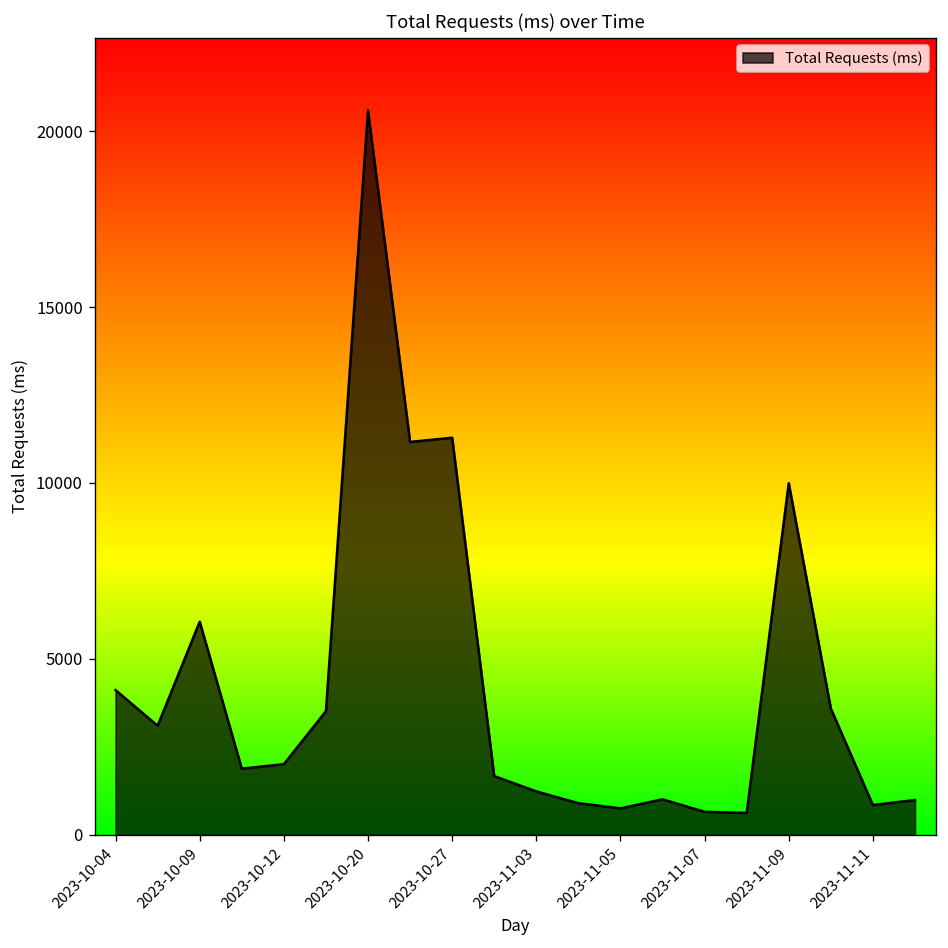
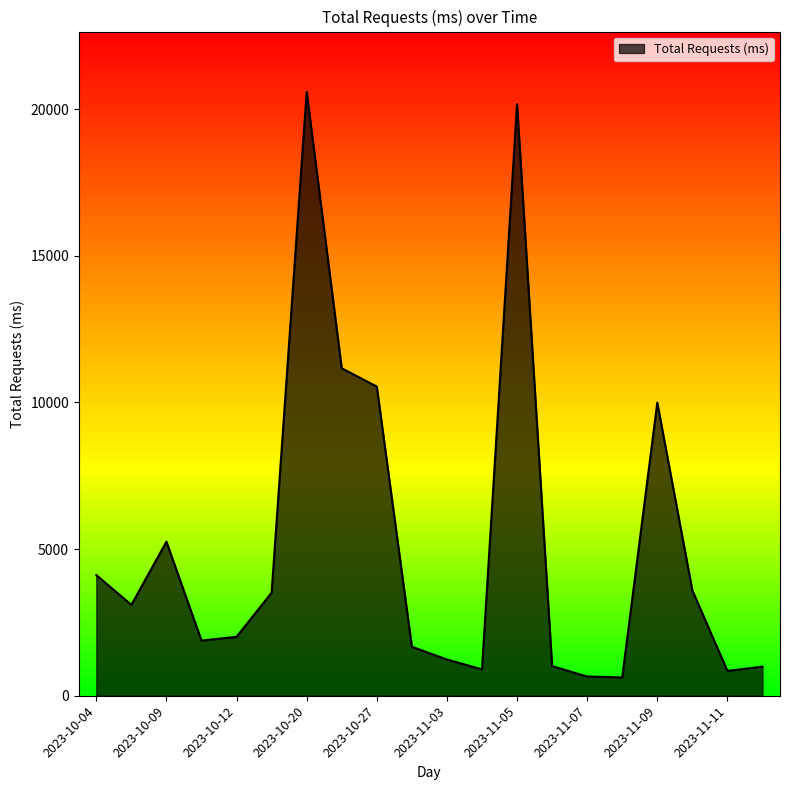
  {
    "2023-10-04": 4100,
-   "2023-10-09": 6100,
+   "2023-10-09": 5300,
    "2023-10-12": 2000,
    "2023-10-20": 20600,
-   "2023-10-27": 11300,
+   "2023-10-27": 10500,
    "2023-11-03": 1200,
-   "2023-11-05": 800,
+   "2023-11-05": 20200,
    "2023-11-07": 700,
    "2023-11-09": 10000,
    "2023-11-11": 800
  }
